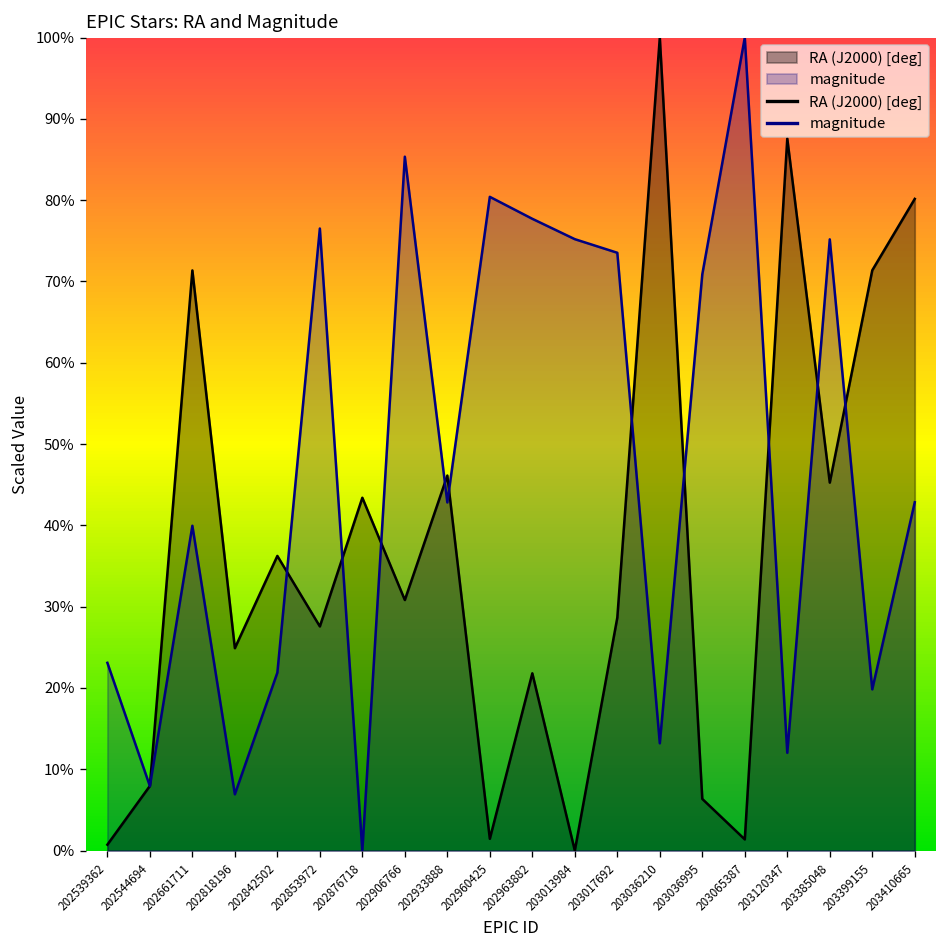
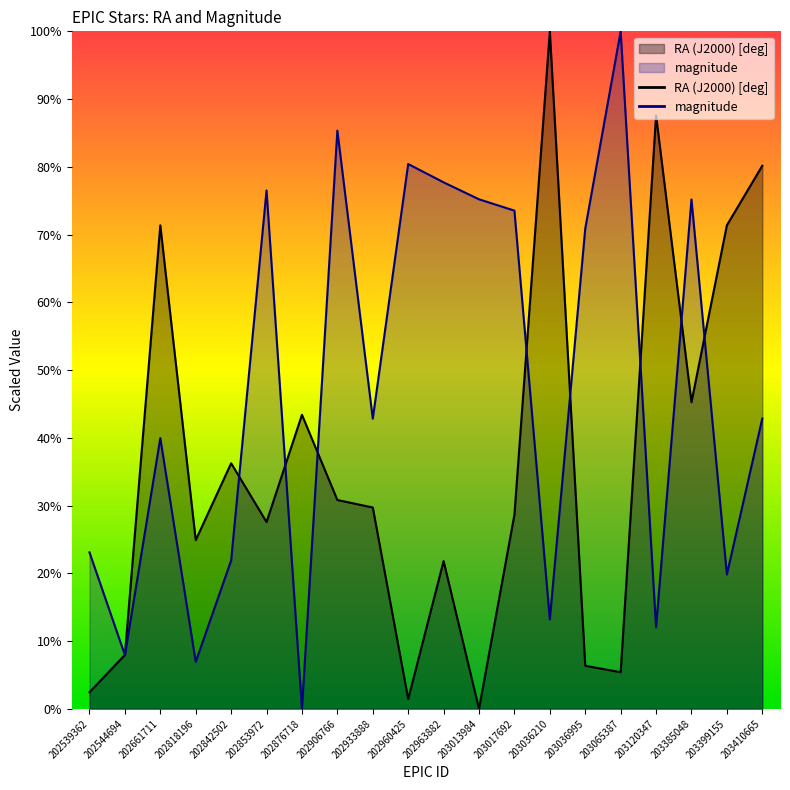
  {
    "RA (J2000) [deg]": {
-     "202539362": "1%",
+     "202539362": "2%",
      "202661711": "71%",
      "202818196": "25%",
      "202842502": "36%",
      "202853972": "28%",
      "202876718": "43%",
      "202906766": "31%",
-     "202933888": "46%",
+     "202933888": "30%",
      "202960425": "1%",
      "202963882": "22%",
      "203013984": "0%",
      "203017692": "29%",
      "203036210": "100%",
      "203036995": "6%",
-     "203065387": "1%",
+     "203065387": "5%",
      "203385048": "45%",
      "203399155": "71%",
      "203410665": "80%"
    },
    "magnitude": {
      "202539362": "23%",
      "202661711": "40%",
      "202818196": "7%",
      "202842502": "22%",
      "202853972": "77%",
      "202876718": "0%",
      "202906766": "85%",
      "202933888": "43%",
      "202960425": "80%",
      "202963882": "78%",
      "203013984": "75%",
      "203017692": "74%",
      "203036210": "13%",
      "203036995": "71%",
      "203065387": "100%",
      "203120347": "12%",
      "203385048": "75%",
      "203399155": "20%",
      "203410665": "43%"
    }
  }
